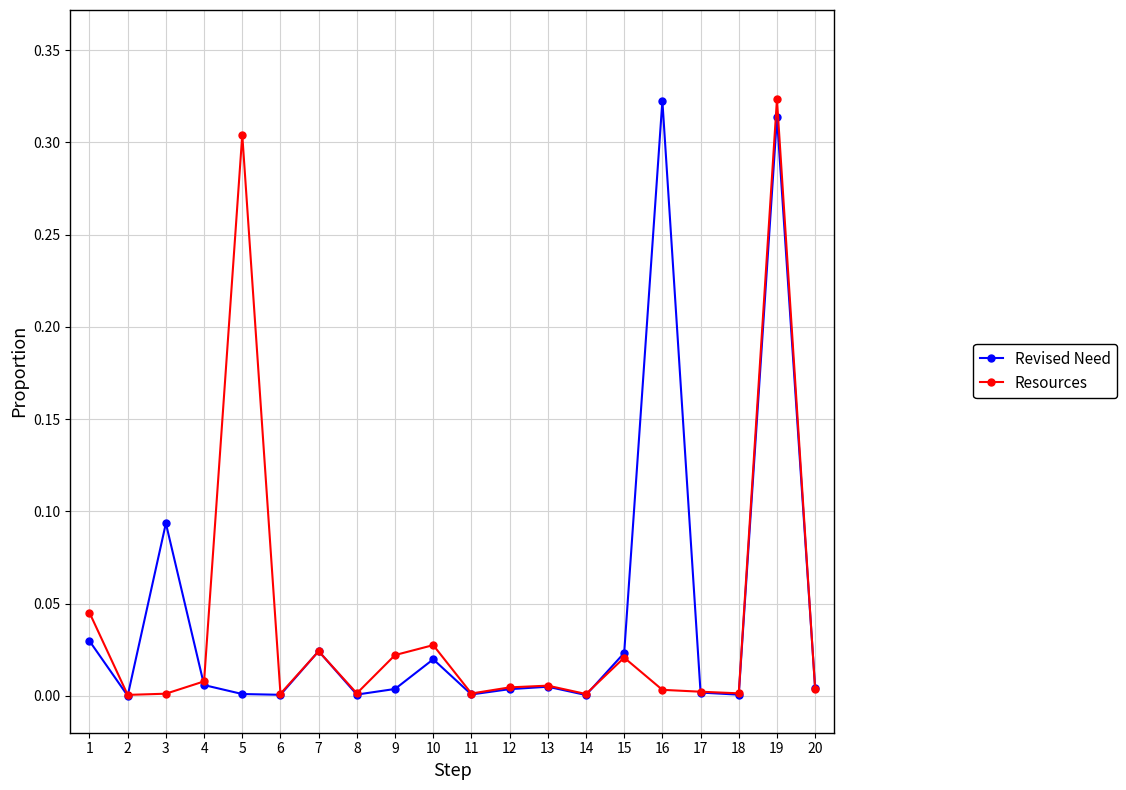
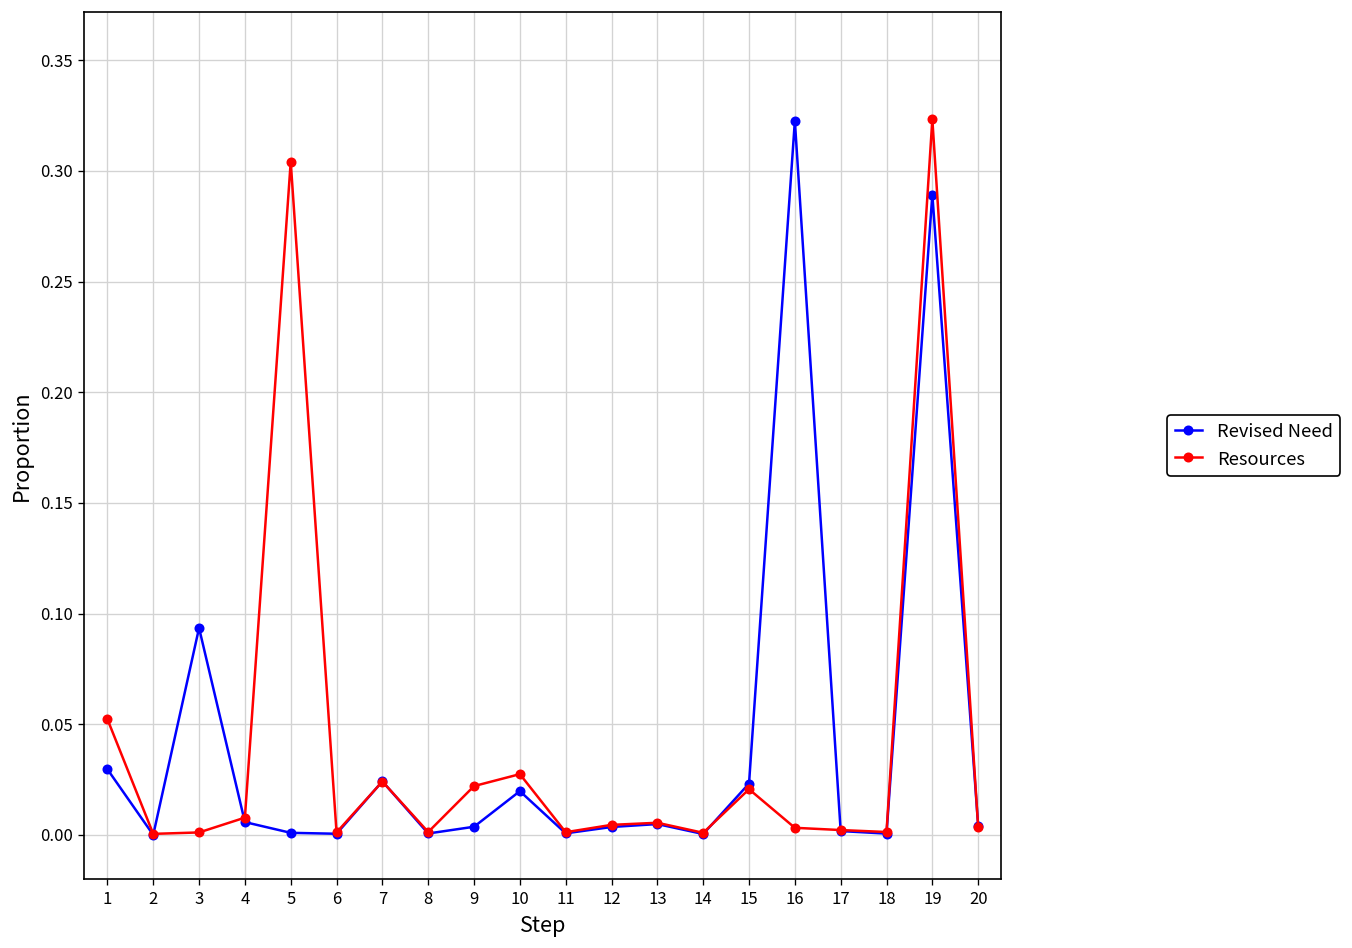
  {
    "Revised Need": {
      "1": 0.030,
      "3": 0.094,
      "4": 0.006,
      "5": 0.001,
      "9": 0.004,
      "10": 0.020,
      "15": 0.023,
      "16": 0.323,
-     "19": 0.314
+     "19": 0.289
    },
    "Resources": {
-     "1": 0.045,
+     "1": 0.052,
      "3": 0.001,
      "4": 0.008,
      "5": 0.304,
      "9": 0.022,
      "10": 0.027,
      "15": 0.021,
      "16": 0.003,
      "19": 0.323
    }
  }
